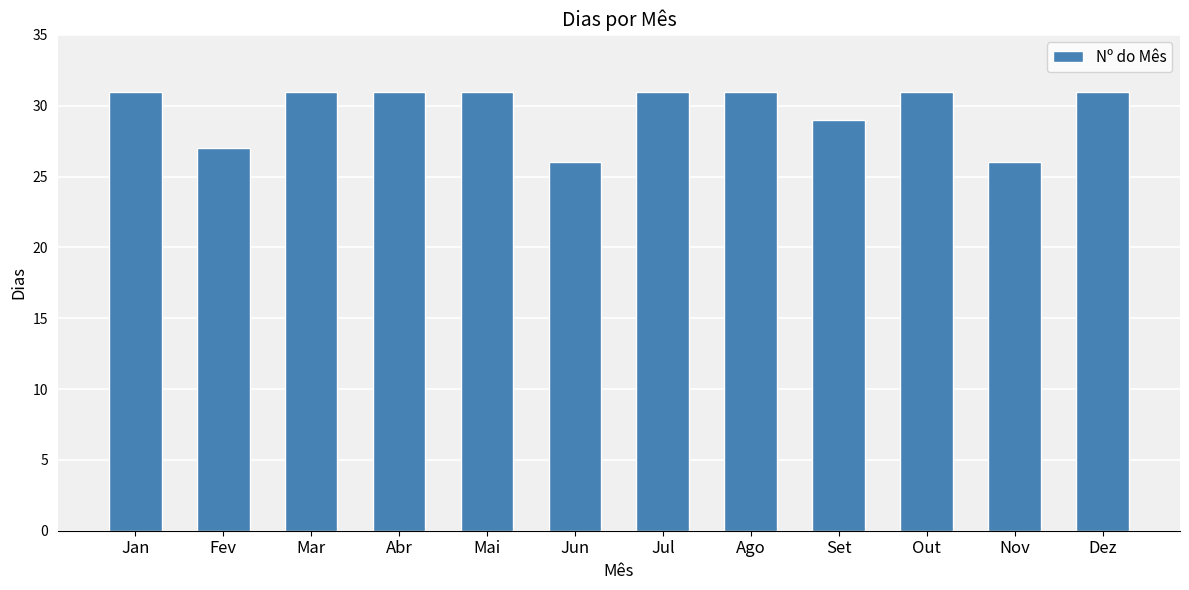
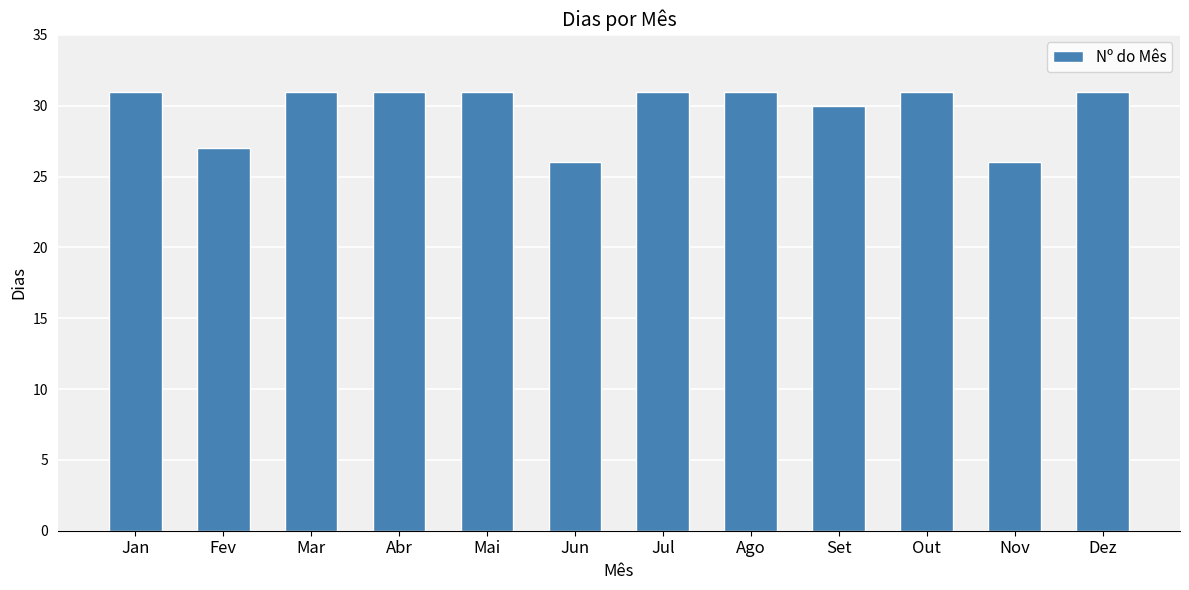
  {
    "Jan": 31,
    "Fev": 27,
    "Mar": 31,
    "Abr": 31,
    "Mai": 31,
    "Jun": 26,
    "Jul": 31,
    "Ago": 31,
-   "Set": 29,
+   "Set": 30,
    "Out": 31,
    "Nov": 26,
    "Dez": 31
  }
